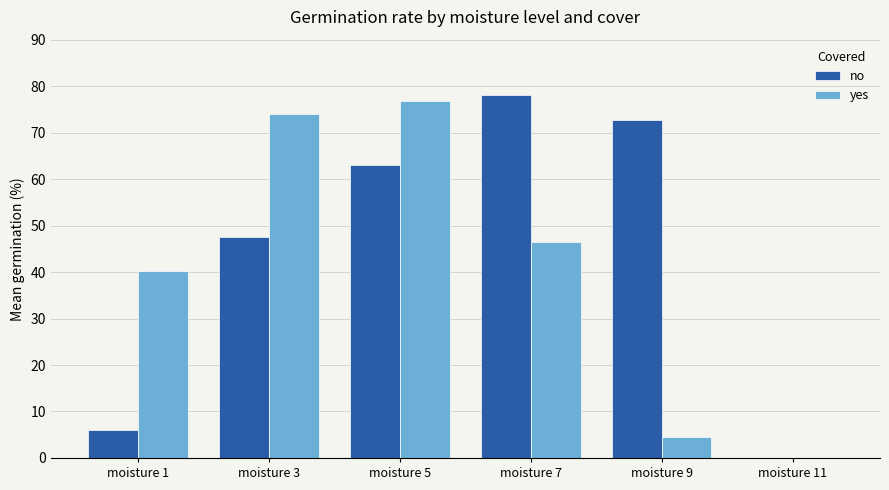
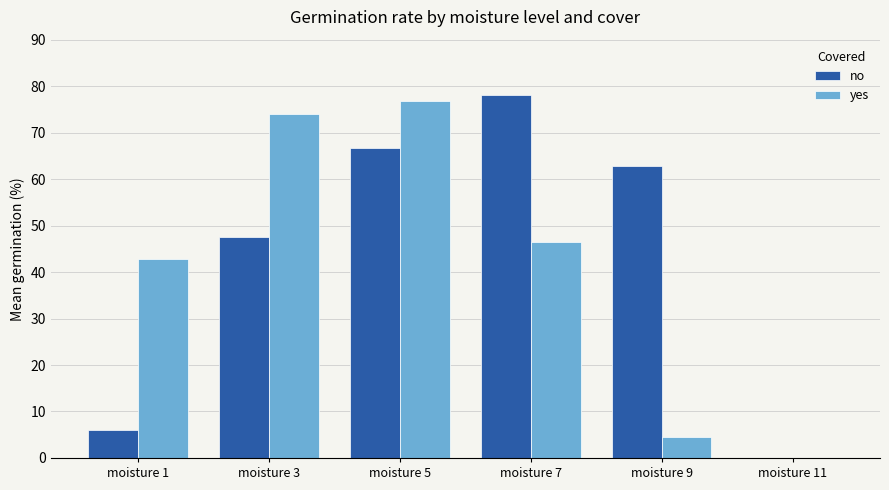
  {
    "no": {
      "moisture 1": 6,
      "moisture 3": 48,
-     "moisture 5": 63,
+     "moisture 5": 67,
      "moisture 7": 78,
-     "moisture 9": 73,
+     "moisture 9": 63,
      "moisture 11": 0
    },
    "yes": {
-     "moisture 1": 40,
+     "moisture 1": 43,
      "moisture 3": 74,
      "moisture 5": 77,
      "moisture 7": 47,
      "moisture 9": 5,
      "moisture 11": 0
    }
  }
